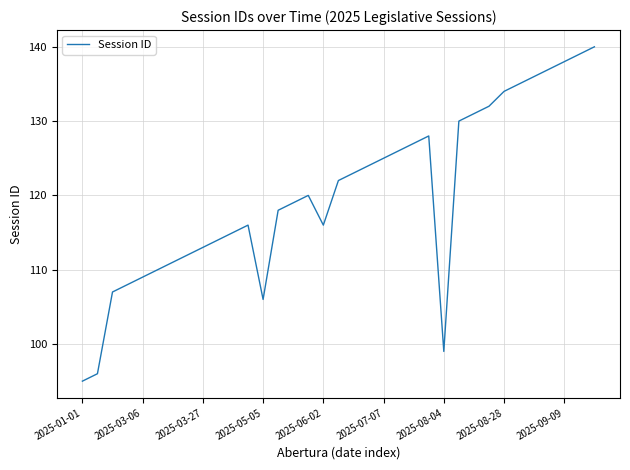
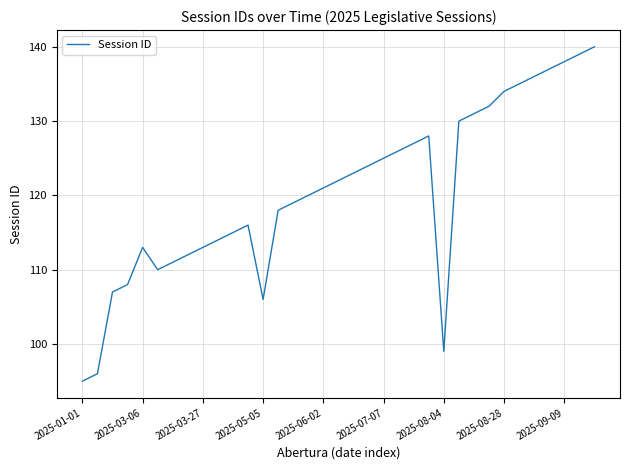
  {
    "2025-01-01": 95,
-   "2025-03-06": 109,
+   "2025-03-06": 113,
    "2025-03-27": 113,
    "2025-05-05": 106,
-   "2025-06-02": 116,
+   "2025-06-02": 121,
    "2025-08-04": 99
  }
